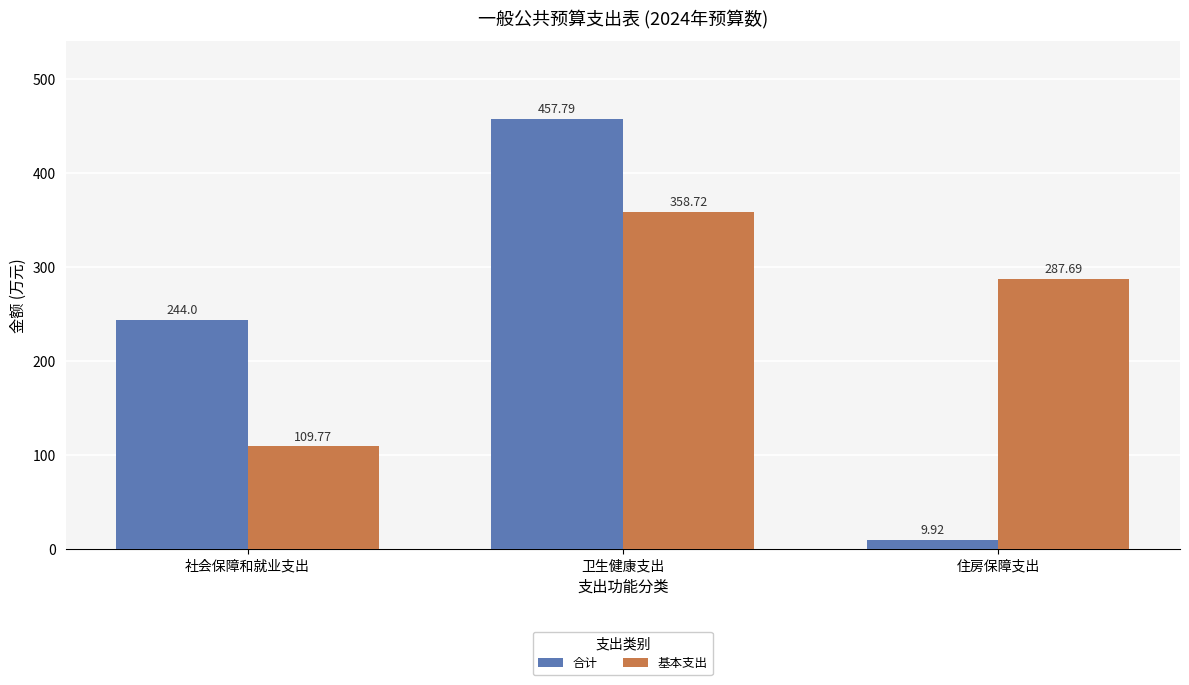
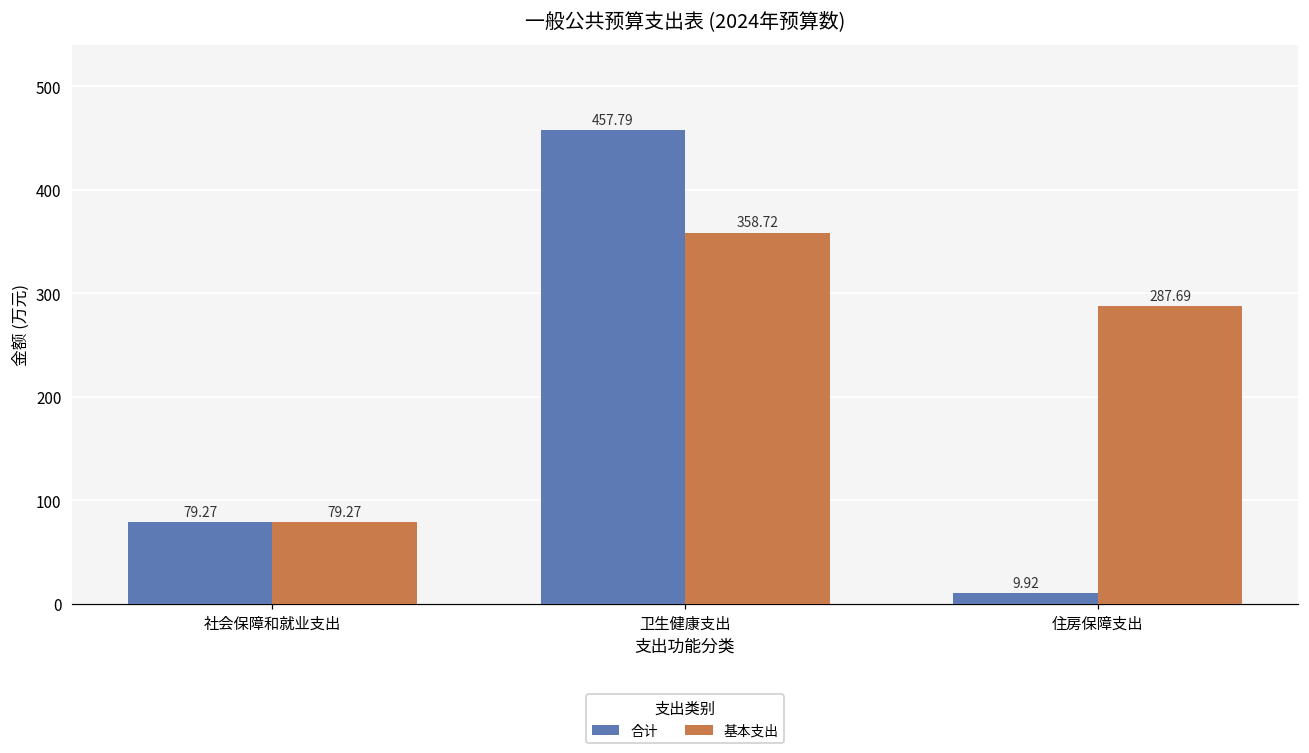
  {
    "合计": {
-     "社会保障和就业支出": 244.0,
+     "社会保障和就业支出": 79.27,
      "卫生健康支出": 457.79,
      "住房保障支出": 9.92
    },
    "基本支出": {
-     "社会保障和就业支出": 109.77,
+     "社会保障和就业支出": 79.27,
      "卫生健康支出": 358.72,
      "住房保障支出": 287.69
    }
  }
